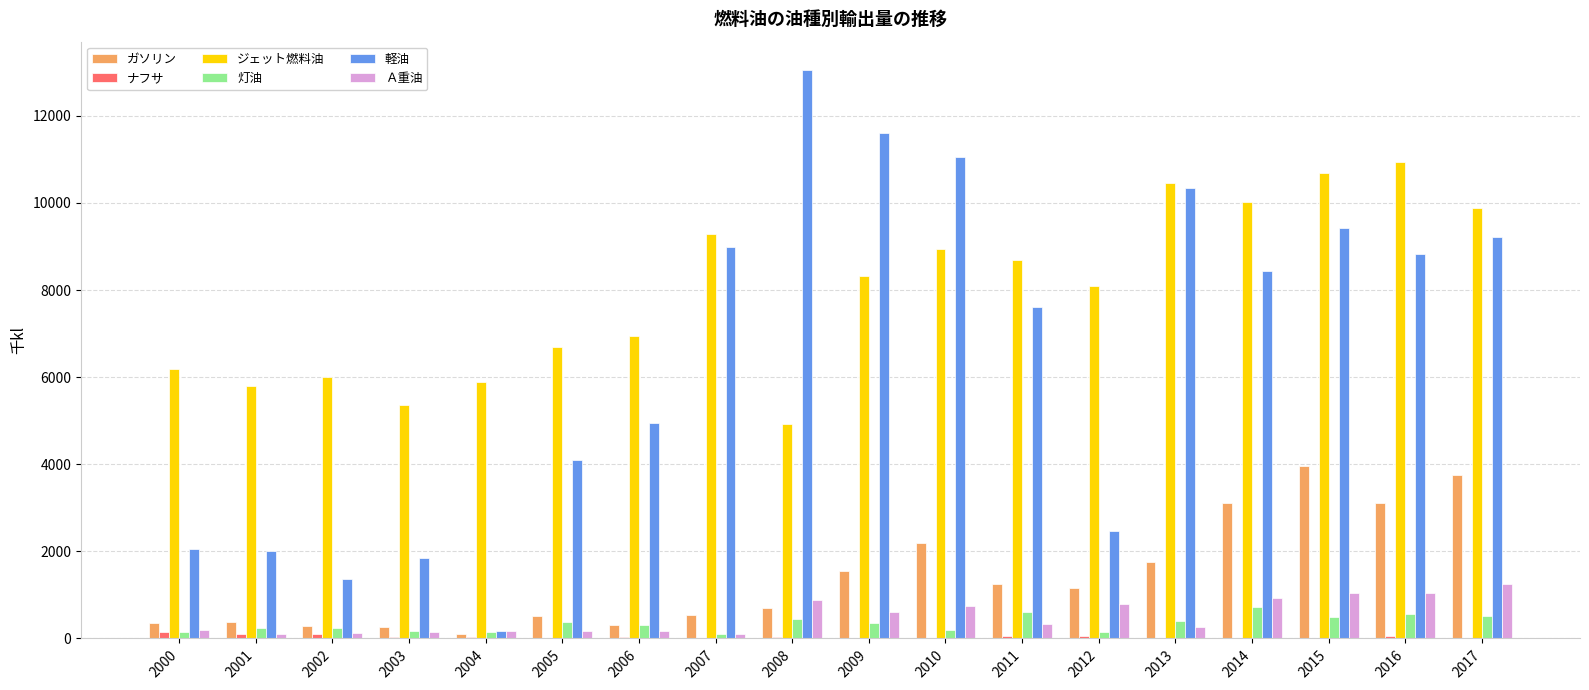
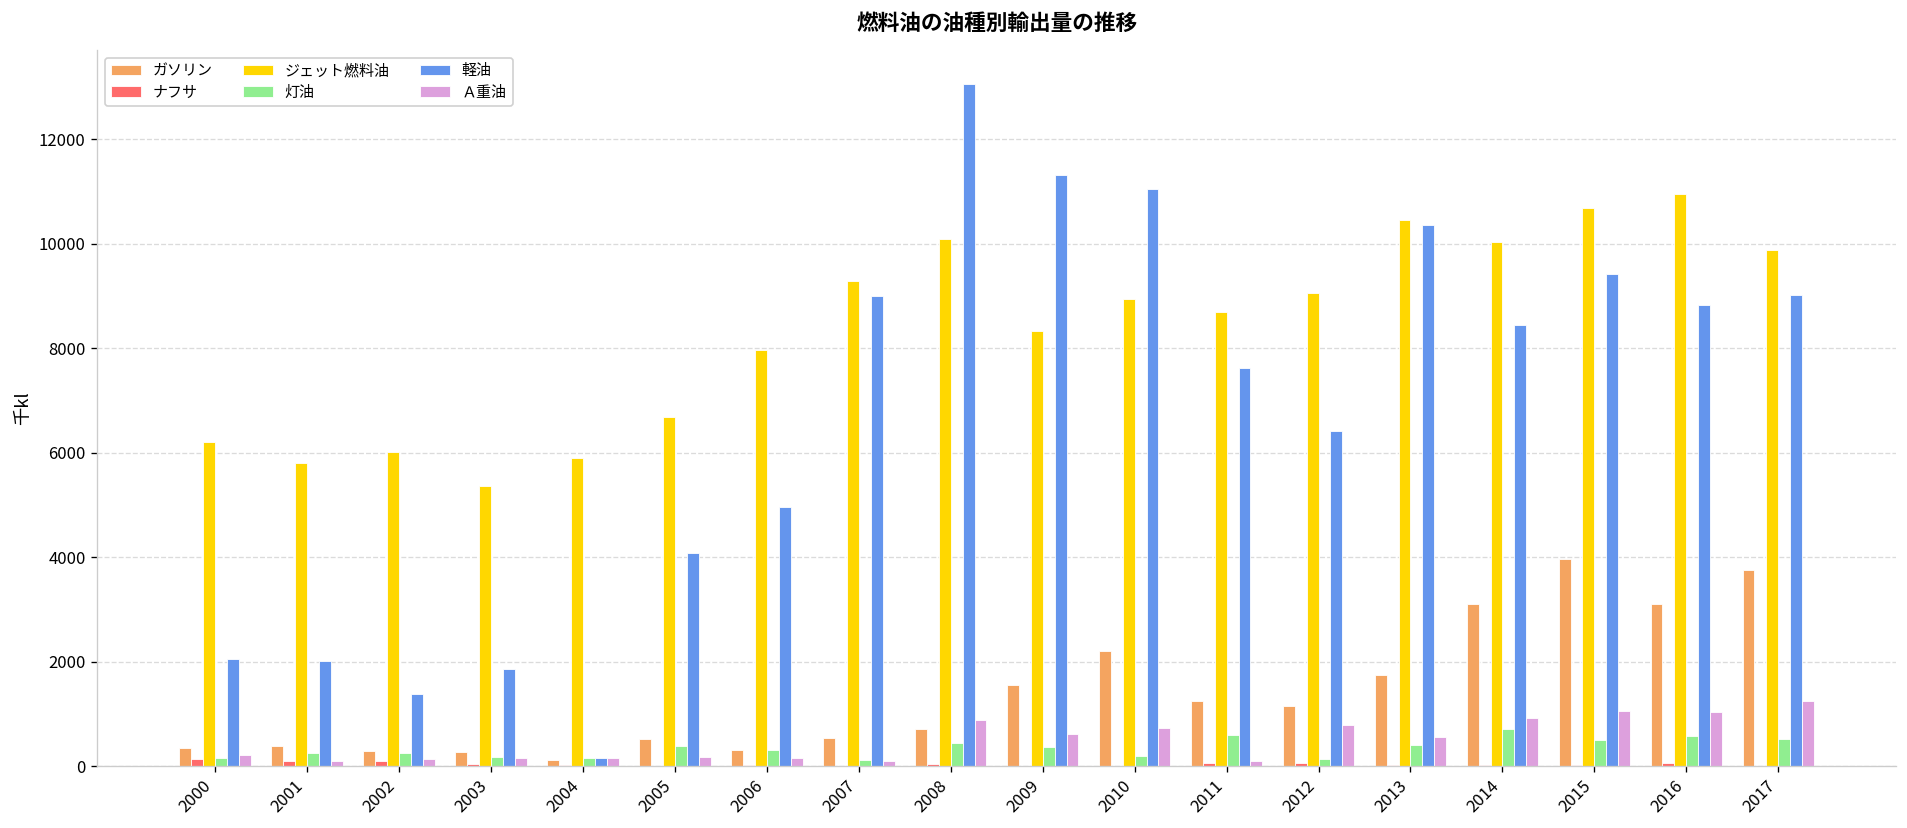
  {
    "ジェット燃料油": {
      "2000": 6200,
      "2001": 5800,
      "2002": 6000,
      "2003": 5400,
      "2004": 5900,
      "2005": 6700,
-     "2006": 6900,
+     "2006": 8000,
      "2007": 9300,
-     "2008": 4900,
+     "2008": 10100,
      "2009": 8300,
      "2010": 8900,
      "2011": 8700,
-     "2012": 8100,
+     "2012": 9000,
      "2013": 10500,
      "2014": 10000,
      "2015": 10700,
      "2016": 10900,
      "2017": 9900
    },
    "灯油": {
      "2000": 200,
      "2001": 200,
      "2002": 200,
      "2003": 200,
      "2004": 200,
      "2005": 400,
      "2006": 300,
      "2007": 100,
      "2008": 400,
      "2009": 400,
      "2010": 200,
      "2011": 600,
      "2012": 100,
      "2013": 400,
      "2014": 700,
      "2015": 500,
      "2016": 600,
      "2017": 500
    },
    "軽油": {
      "2000": 2100,
      "2001": 2000,
      "2002": 1400,
      "2003": 1900,
      "2004": 200,
      "2005": 4100,
      "2006": 5000,
      "2007": 9000,
      "2008": 13100,
-     "2009": 11600,
+     "2009": 11300,
      "2010": 11000,
      "2011": 7600,
-     "2012": 2500,
+     "2012": 6400,
      "2013": 10300,
      "2014": 8400,
      "2015": 9400,
      "2016": 8800,
-     "2017": 9200
+     "2017": 9000
    },
    "Ａ重油": {
      "2000": 200,
      "2001": 100,
      "2002": 100,
      "2003": 200,
      "2004": 200,
      "2005": 200,
      "2006": 200,
      "2007": 100,
      "2008": 900,
      "2009": 600,
      "2010": 700,
-     "2011": 300,
+     "2011": 100,
      "2012": 800,
-     "2013": 300,
+     "2013": 600,
      "2014": 900,
      "2015": 1100,
      "2016": 1000,
      "2017": 1200
    }
  }
